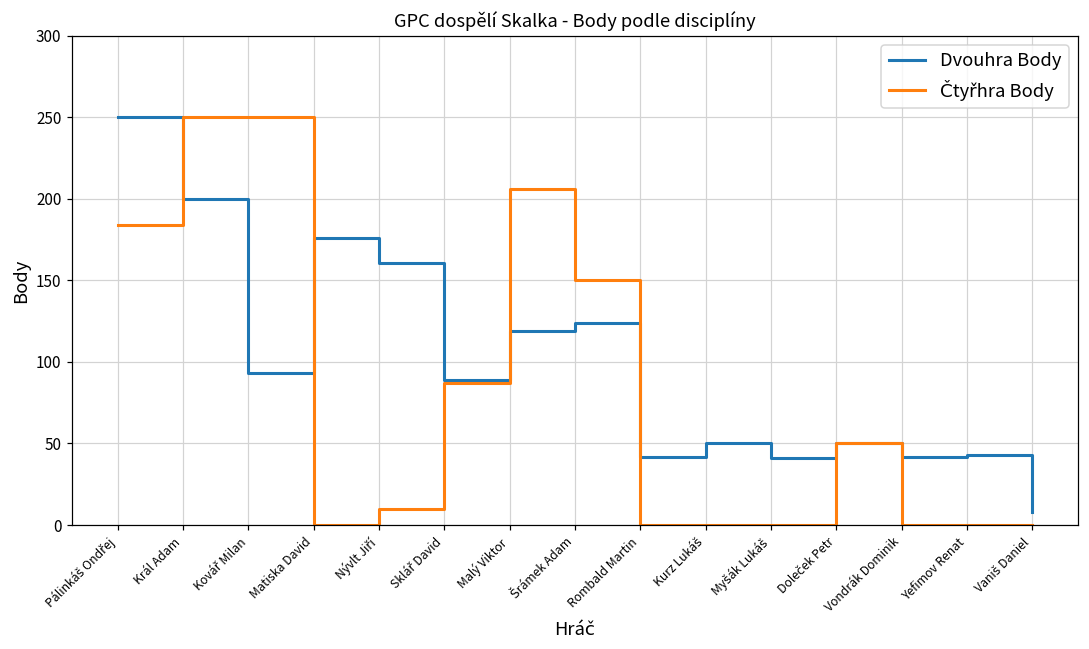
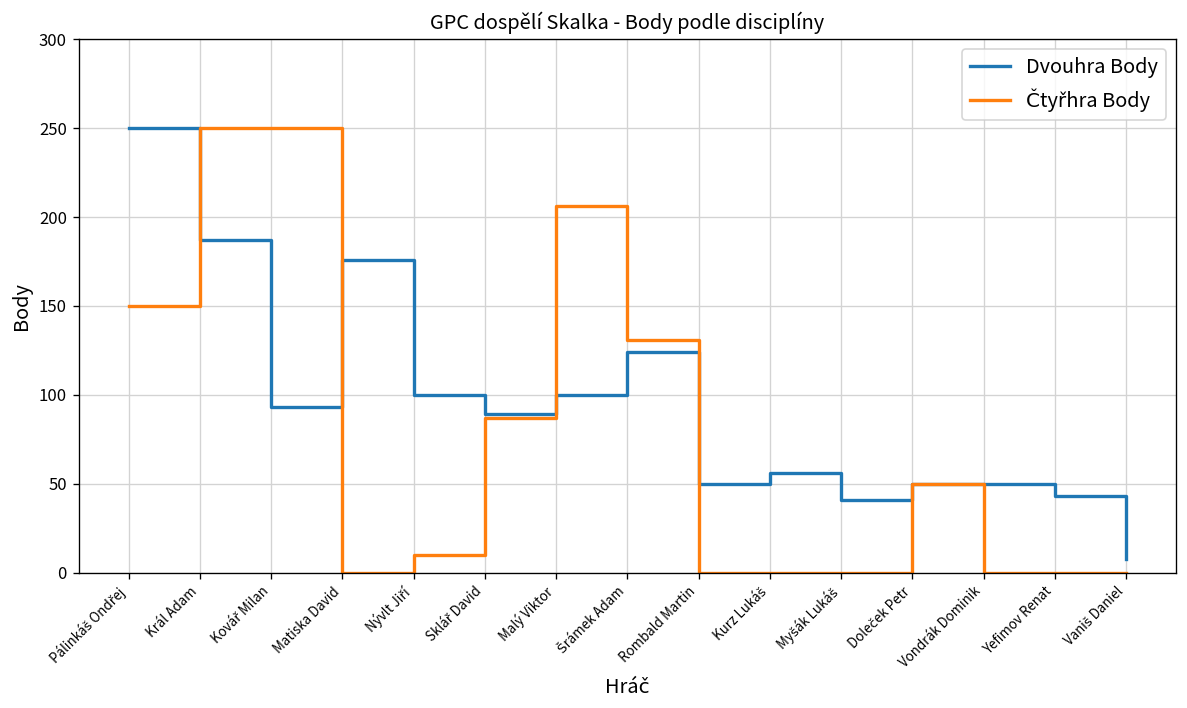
  {
    "Dvouhra Body": {
      "Pálinkáš Ondřej": 250,
-     "Král Adam": 200,
+     "Král Adam": 187,
      "Kovář Milan": 93,
      "Matiska David": 176,
-     "Nývlt Jiří": 161,
+     "Nývlt Jiří": 100,
      "Sklář David": 89,
-     "Malý Viktor": 119,
+     "Malý Viktor": 100,
      "Šrámek Adam": 124,
-     "Rombald Martin": 42,
-     "Kurz Lukáš": 50,
+     "Rombald Martin": 50,
+     "Kurz Lukáš": 56,
      "Myšák Lukáš": 41,
-     "Vondrák Dominik": 42,
+     "Vondrák Dominik": 50,
      "Yefimov Renat": 43,
      "Vaniš Daniel": 8
    },
    "Čtyřhra Body": {
-     "Pálinkáš Ondřej": 184,
+     "Pálinkáš Ondřej": 150,
      "Král Adam": 250,
      "Kovář Milan": 250,
      "Matiska David": 0,
      "Nývlt Jiří": 10,
      "Sklář David": 87,
      "Malý Viktor": 206,
-     "Šrámek Adam": 150,
+     "Šrámek Adam": 131,
      "Rombald Martin": 0,
      "Kurz Lukáš": 0,
      "Myšák Lukáš": 0,
      "Vondrák Dominik": 0,
      "Yefimov Renat": 0,
      "Vaniš Daniel": 0
    }
  }
